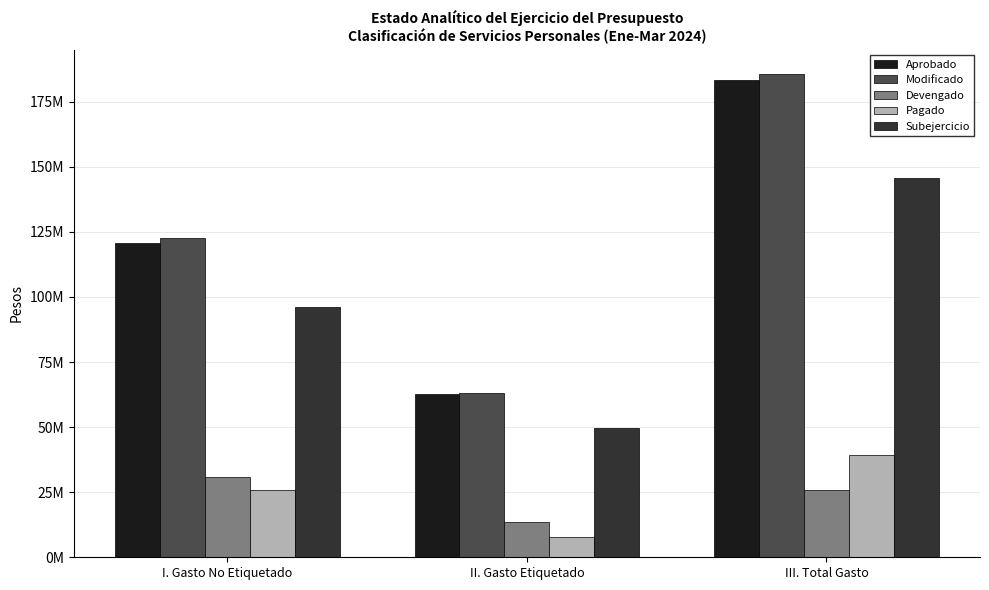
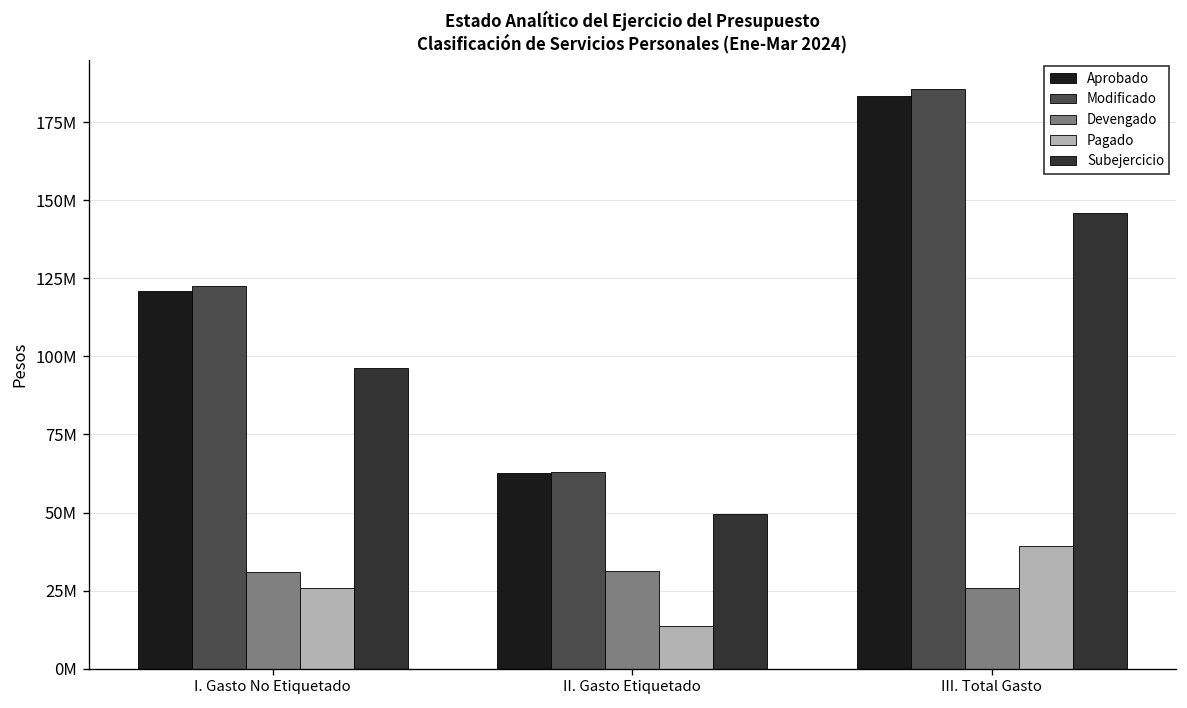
  {
    "Devengado": {
      "I. Gasto No Etiquetado": 31000000,
-     "II. Gasto Etiquetado": 14000000,
+     "II. Gasto Etiquetado": 31000000,
      "III. Total Gasto": 26000000
    },
    "Pagado": {
      "I. Gasto No Etiquetado": 26000000,
-     "II. Gasto Etiquetado": 8000000,
+     "II. Gasto Etiquetado": 14000000,
      "III. Total Gasto": 39000000
    }
  }
